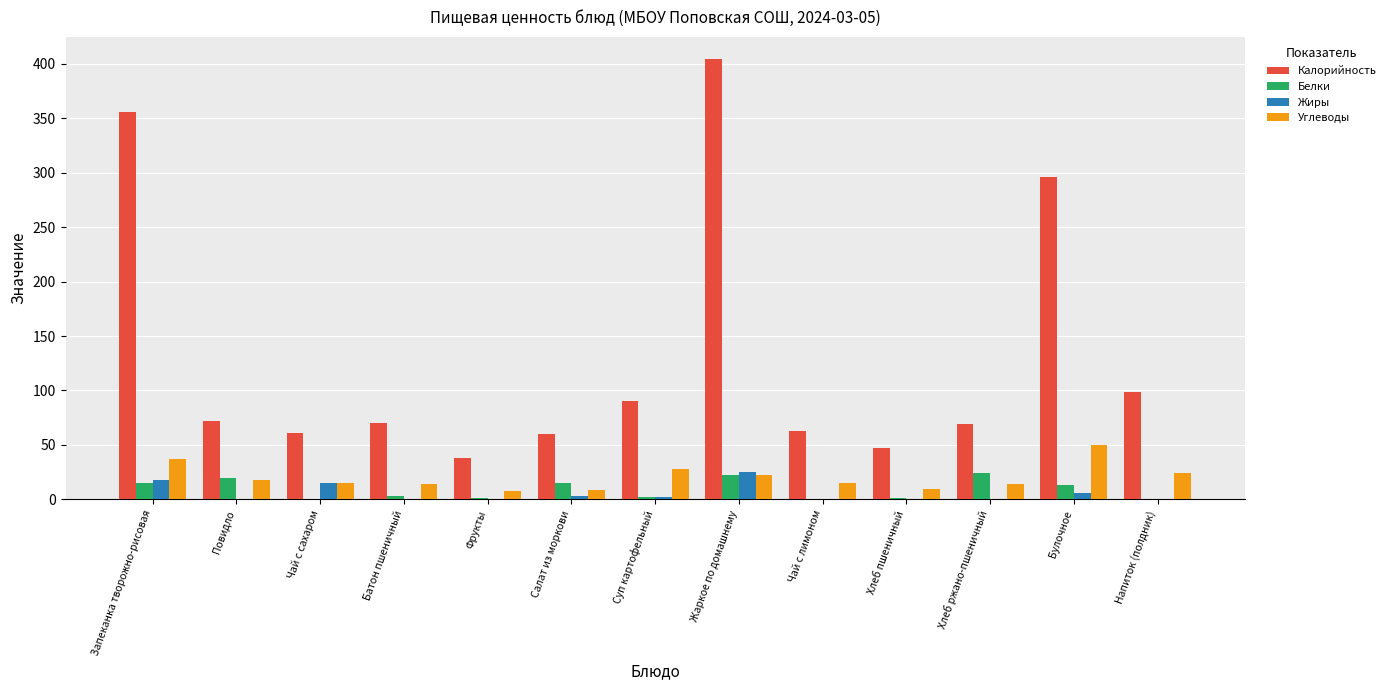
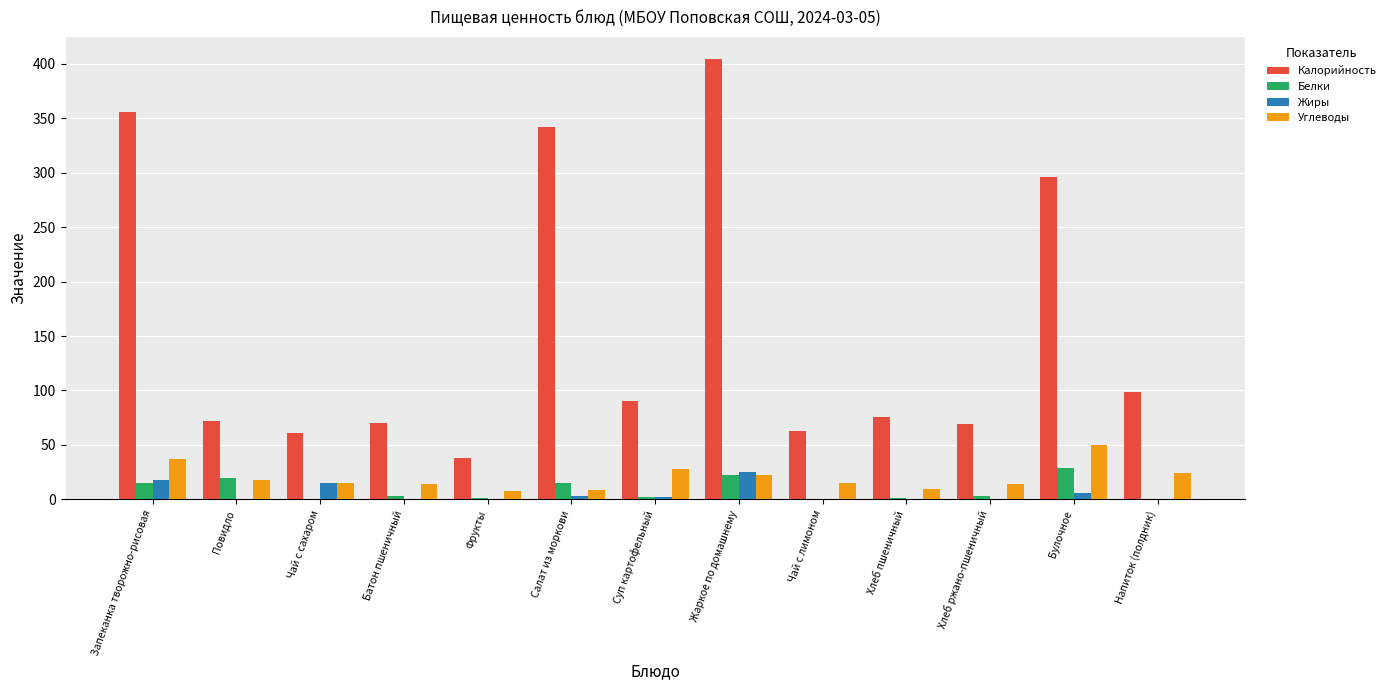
  {
    "Калорийность": {
      "Запеканка творожно-рисовая": 356,
      "Повидло": 72,
      "Чай с сахаром": 61,
      "Батон пшеничный": 70,
      "Фрукты": 38,
-     "Салат из моркови": 60,
+     "Салат из моркови": 342,
      "Суп картофельный": 90,
      "Жаркое по домашнему": 405,
      "Чай с лимоном": 63,
-     "Хлеб пшеничный": 47,
+     "Хлеб пшеничный": 76,
      "Хлеб ржано-пшеничный": 70,
      "Булочное": 296,
      "Напиток (полдник)": 99
    },
    "Белки": {
      "Запеканка творожно-рисовая": 15,
      "Повидло": 19,
      "Батон пшеничный": 3,
      "Салат из моркови": 15,
      "Жаркое по домашнему": 22,
-     "Хлеб ржано-пшеничный": 25,
-     "Булочное": 13
+     "Хлеб ржано-пшеничный": 3,
+     "Булочное": 29
    },
    "Жиры": {
      "Запеканка творожно-рисовая": 18,
      "Повидло": 0,
      "Чай с сахаром": 15,
      "Салат из моркови": 3,
      "Жаркое по домашнему": 25,
      "Булочное": 6,
      "Напиток (полдник)": 0
    },
    "Углеводы": {
      "Запеканка творожно-рисовая": 37,
      "Повидло": 18,
      "Чай с сахаром": 15,
      "Батон пшеничный": 14,
      "Фрукты": 8,
      "Салат из моркови": 9,
      "Суп картофельный": 28,
      "Жаркое по домашнему": 23,
      "Чай с лимоном": 15,
      "Хлеб пшеничный": 10,
      "Хлеб ржано-пшеничный": 14,
      "Булочное": 50,
      "Напиток (полдник)": 24
    }
  }
